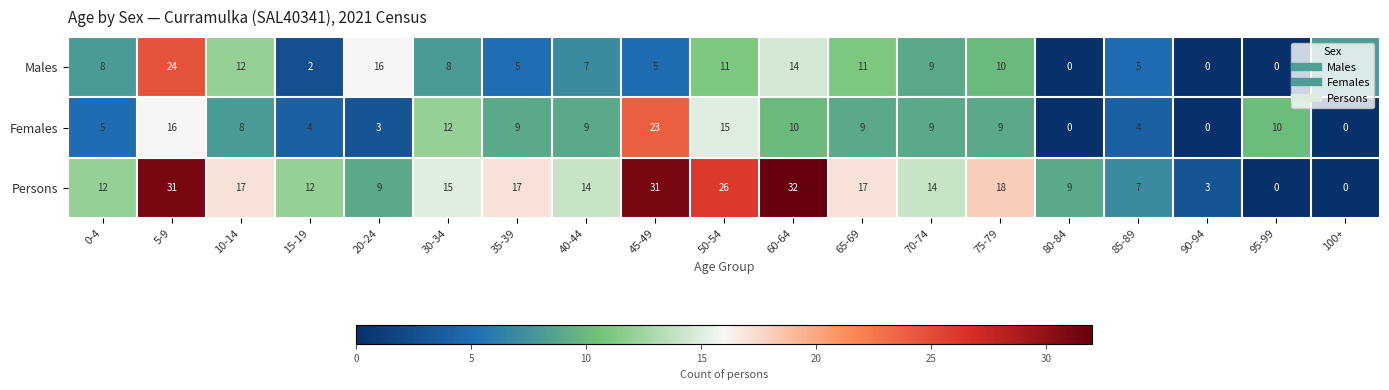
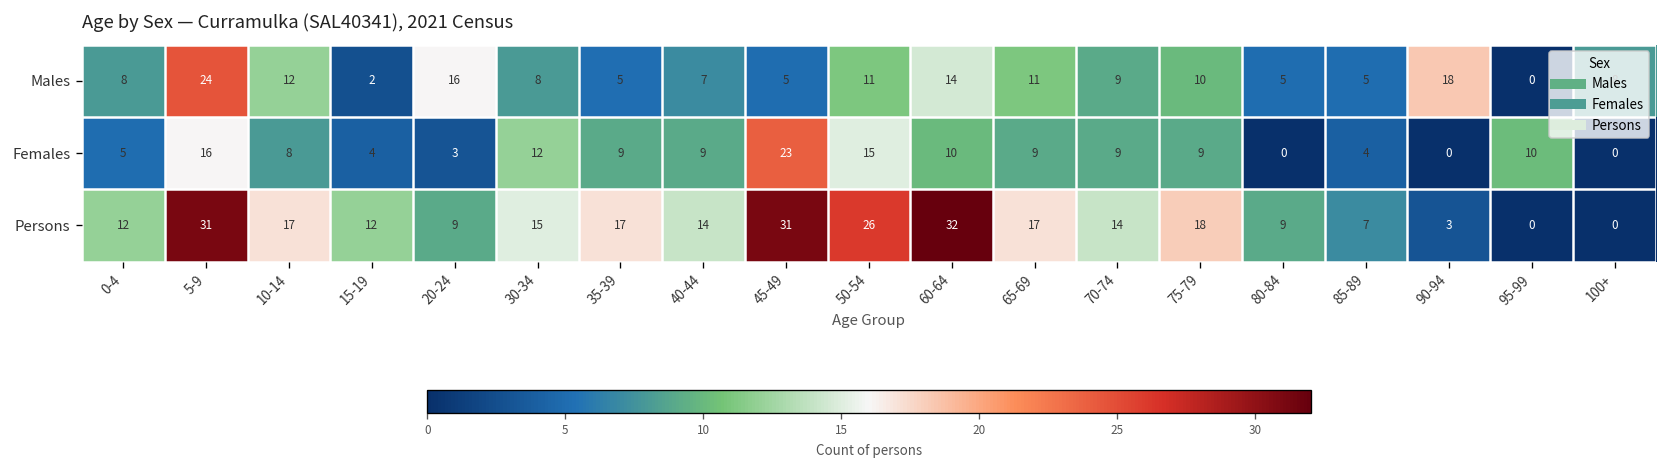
  {
    "Males": {
      "0-4": 8,
      "5-9": 24,
      "10-14": 12,
      "15-19": 2,
      "20-24": 16,
      "30-34": 8,
      "35-39": 5,
      "40-44": 7,
      "45-49": 5,
      "50-54": 11,
      "60-64": 14,
      "65-69": 11,
      "70-74": 9,
      "75-79": 10,
-     "80-84": 0,
+     "80-84": 5,
      "85-89": 5,
-     "90-94": 0,
+     "90-94": 18,
      "95-99": 0
    },
    "Females": {
      "0-4": 5,
      "5-9": 16,
      "10-14": 8,
      "15-19": 4,
      "20-24": 3,
      "30-34": 12,
      "35-39": 9,
      "40-44": 9,
      "45-49": 23,
      "50-54": 15,
      "60-64": 10,
      "65-69": 9,
      "70-74": 9,
      "75-79": 9,
      "80-84": 0,
      "85-89": 4,
      "90-94": 0,
      "95-99": 10,
      "100+": 0
    },
    "Persons": {
      "0-4": 12,
      "5-9": 31,
      "10-14": 17,
      "15-19": 12,
      "20-24": 9,
      "30-34": 15,
      "35-39": 17,
      "40-44": 14,
      "45-49": 31,
      "50-54": 26,
      "60-64": 32,
      "65-69": 17,
      "70-74": 14,
      "75-79": 18,
      "80-84": 9,
      "85-89": 7,
      "90-94": 3,
      "95-99": 0,
      "100+": 0
    }
  }
